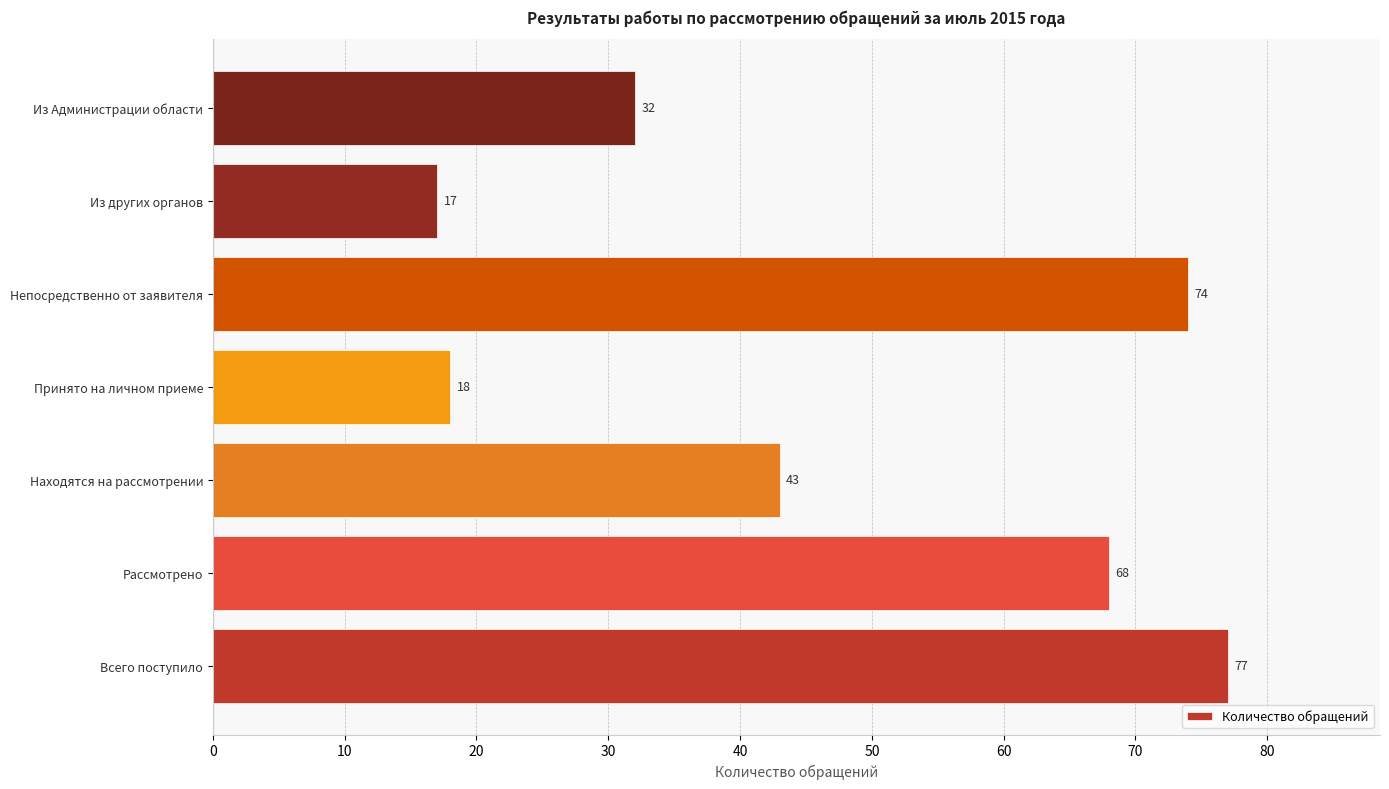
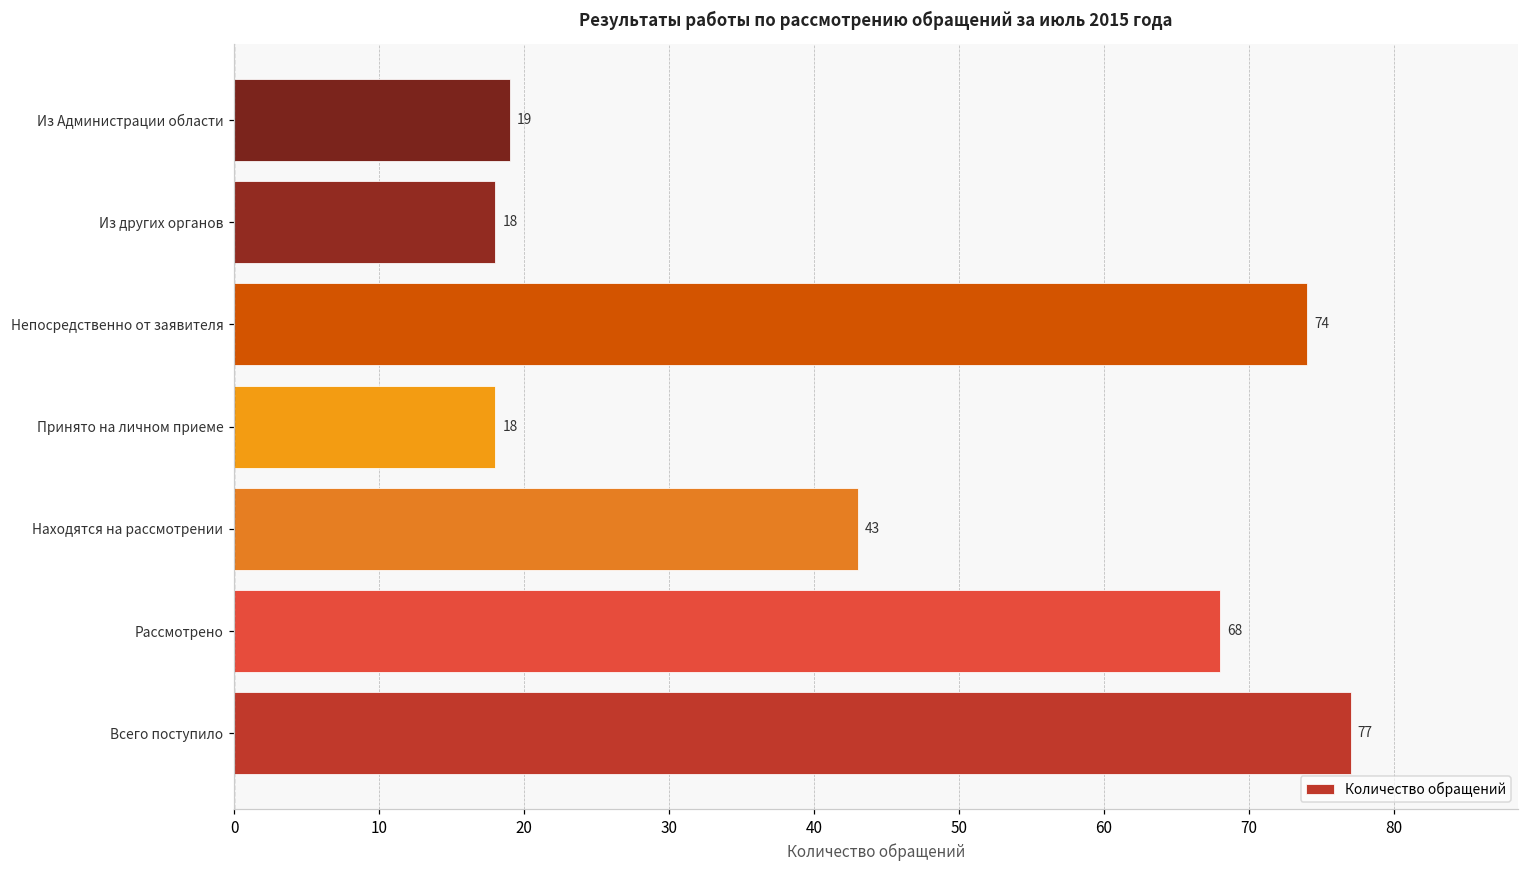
  {
-   "Из Администрации области": 32,
-   "Из других органов": 17,
+   "Из Администрации области": 19,
+   "Из других органов": 18,
    "Непосредственно от заявителя": 74,
    "Принято на личном приеме": 18,
    "Находятся на рассмотрении": 43,
    "Рассмотрено": 68,
    "Всего поступило": 77
  }
